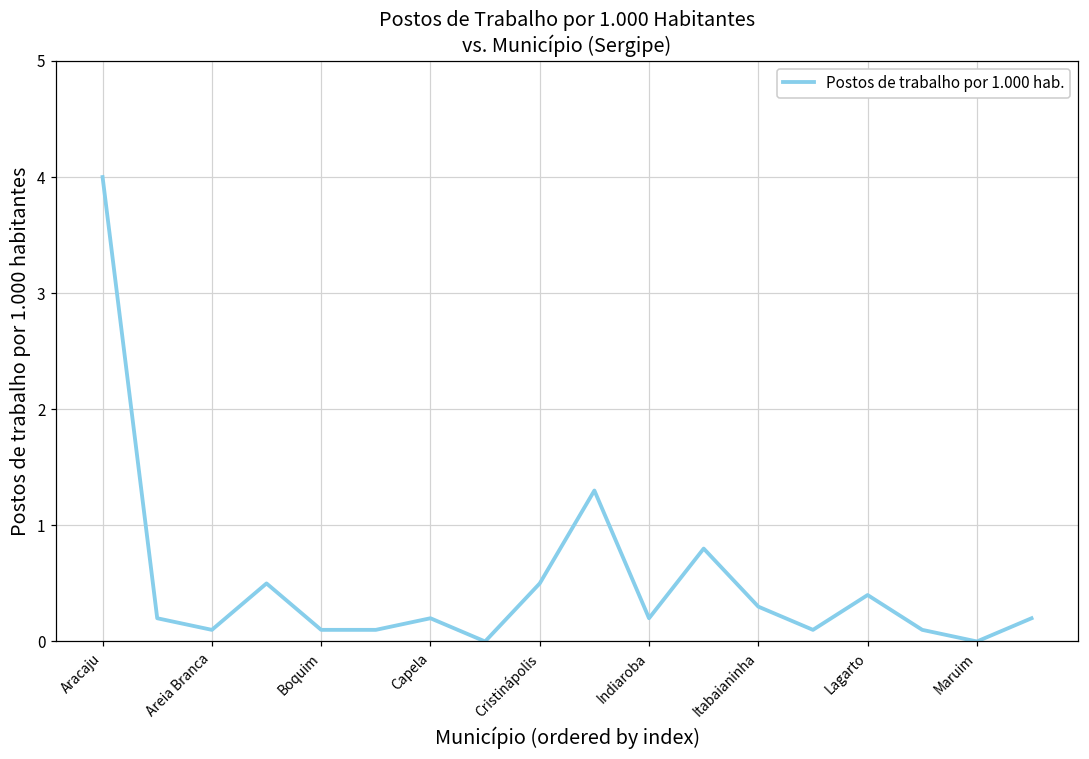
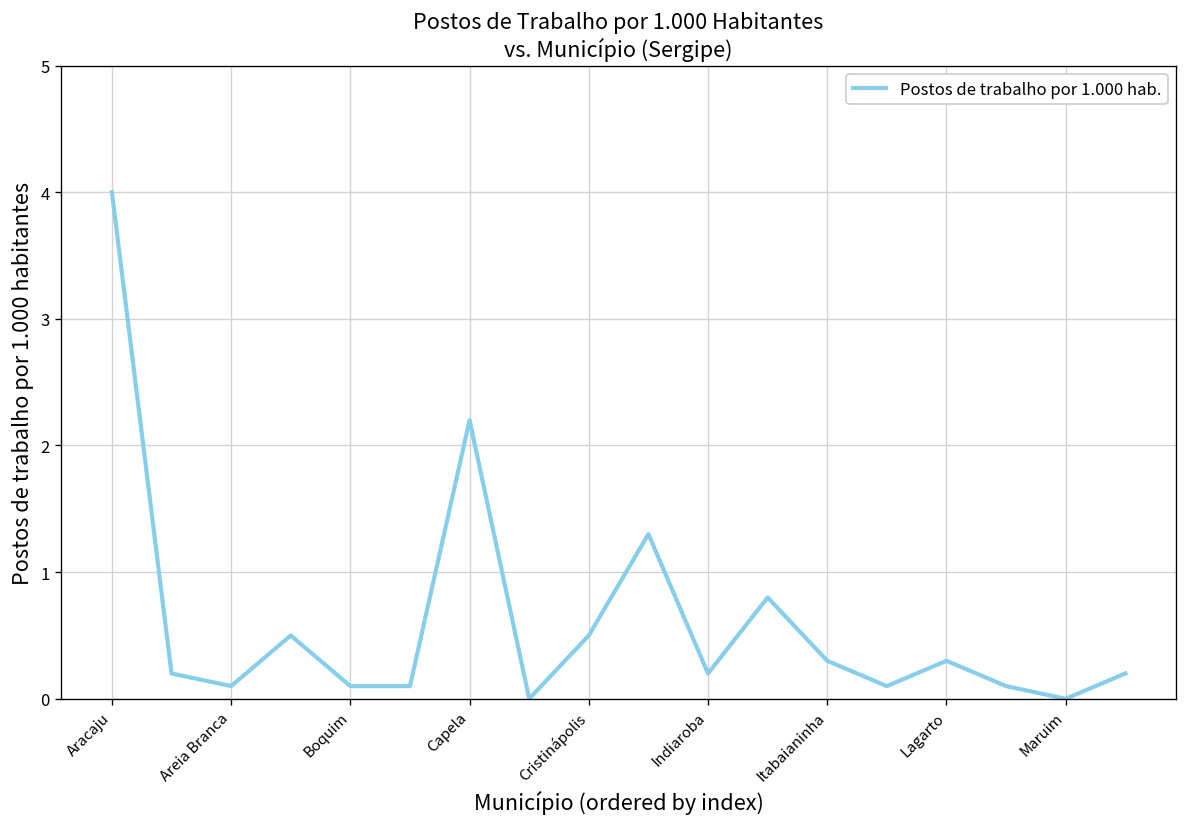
  {
    "Aracaju": 4.0,
    "Areia Branca": 0.1,
    "Boquim": 0.1,
-   "Capela": 0.2,
+   "Capela": 2.2,
    "Cristinápolis": 0.5,
    "Indiaroba": 0.2,
    "Itabaianinha": 0.3,
-   "Lagarto": 0.4,
+   "Lagarto": 0.3,
    "Maruim": 0.0
  }
